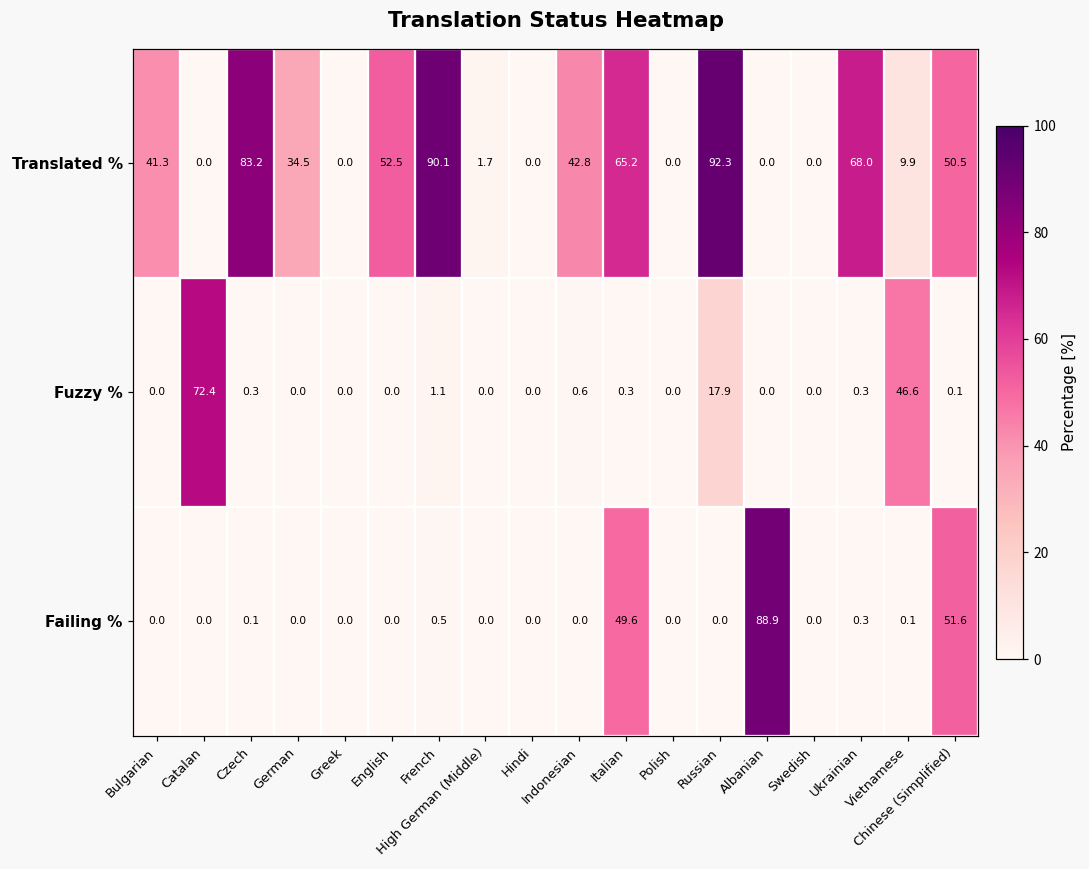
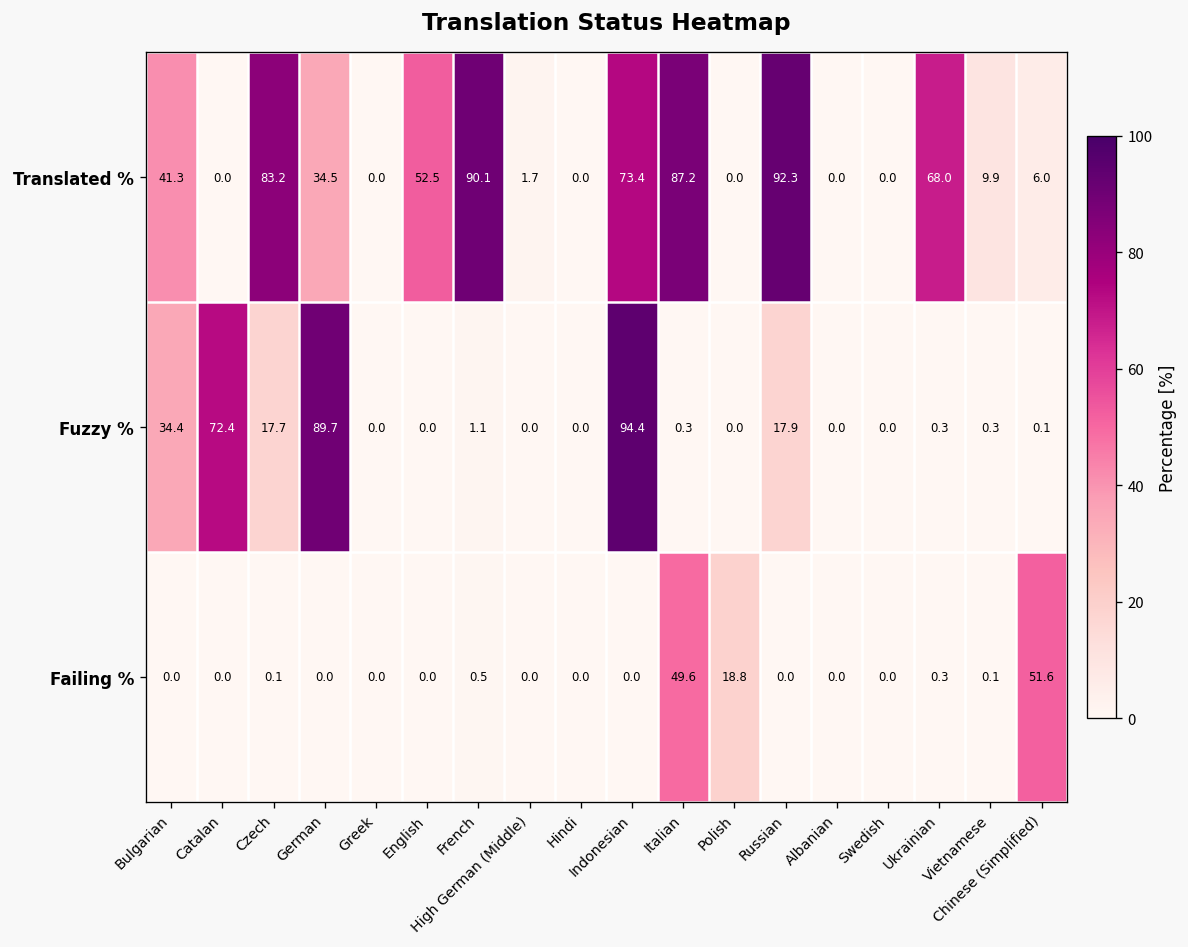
  {
    "Translated %": {
      "Bulgarian": 41.3,
      "Catalan": 0.0,
      "Czech": 83.2,
      "German": 34.5,
      "Greek": 0.0,
      "English": 52.5,
      "French": 90.1,
      "High German (Middle)": 1.7,
      "Hindi": 0.0,
-     "Indonesian": 42.8,
-     "Italian": 65.2,
+     "Indonesian": 73.4,
+     "Italian": 87.2,
      "Polish": 0.0,
      "Russian": 92.3,
      "Albanian": 0.0,
      "Swedish": 0.0,
      "Ukrainian": 68.0,
      "Vietnamese": 9.9,
-     "Chinese (Simplified)": 50.5
+     "Chinese (Simplified)": 6.0
    },
    "Fuzzy %": {
-     "Bulgarian": 0.0,
+     "Bulgarian": 34.4,
      "Catalan": 72.4,
-     "Czech": 0.3,
-     "German": 0.0,
+     "Czech": 17.7,
+     "German": 89.7,
      "Greek": 0.0,
      "English": 0.0,
      "French": 1.1,
      "High German (Middle)": 0.0,
      "Hindi": 0.0,
-     "Indonesian": 0.6,
+     "Indonesian": 94.4,
      "Italian": 0.3,
      "Polish": 0.0,
      "Russian": 17.9,
      "Albanian": 0.0,
      "Swedish": 0.0,
      "Ukrainian": 0.3,
-     "Vietnamese": 46.6,
+     "Vietnamese": 0.3,
      "Chinese (Simplified)": 0.1
    },
    "Failing %": {
      "Bulgarian": 0.0,
      "Catalan": 0.0,
      "Czech": 0.1,
      "German": 0.0,
      "Greek": 0.0,
      "English": 0.0,
      "French": 0.5,
      "High German (Middle)": 0.0,
      "Hindi": 0.0,
      "Indonesian": 0.0,
      "Italian": 49.6,
-     "Polish": 0.0,
+     "Polish": 18.8,
      "Russian": 0.0,
-     "Albanian": 88.9,
+     "Albanian": 0.0,
      "Swedish": 0.0,
      "Ukrainian": 0.3,
      "Vietnamese": 0.1,
      "Chinese (Simplified)": 51.6
    }
  }
